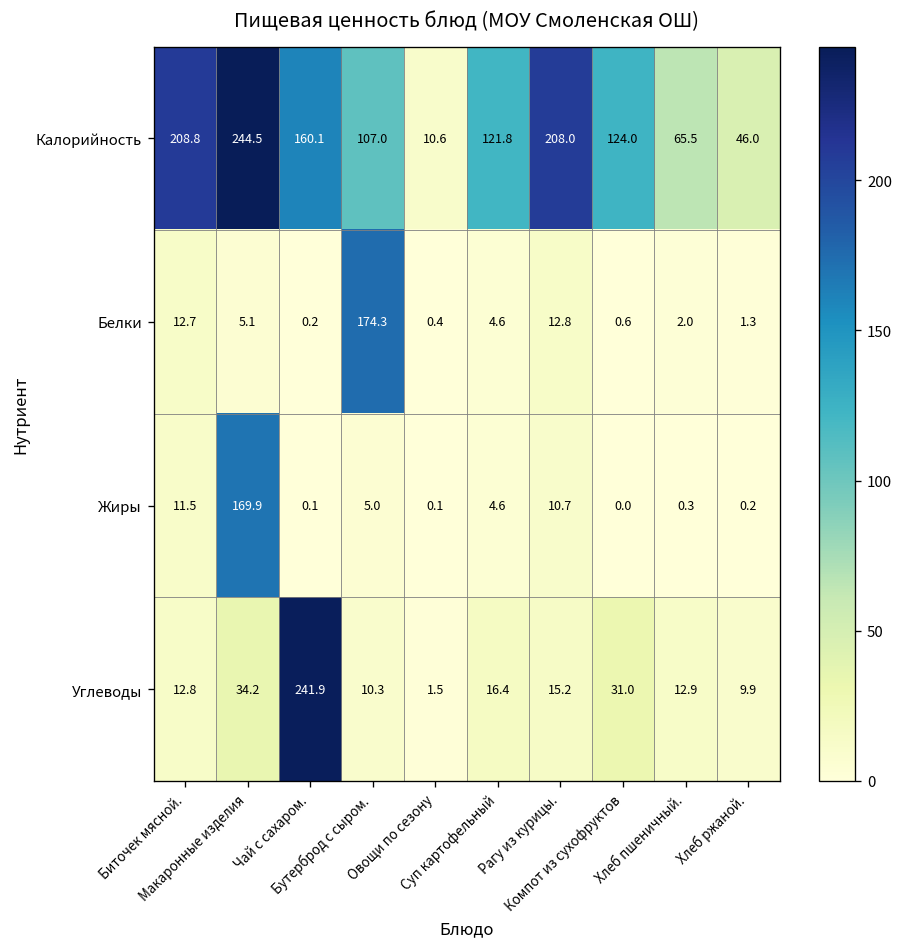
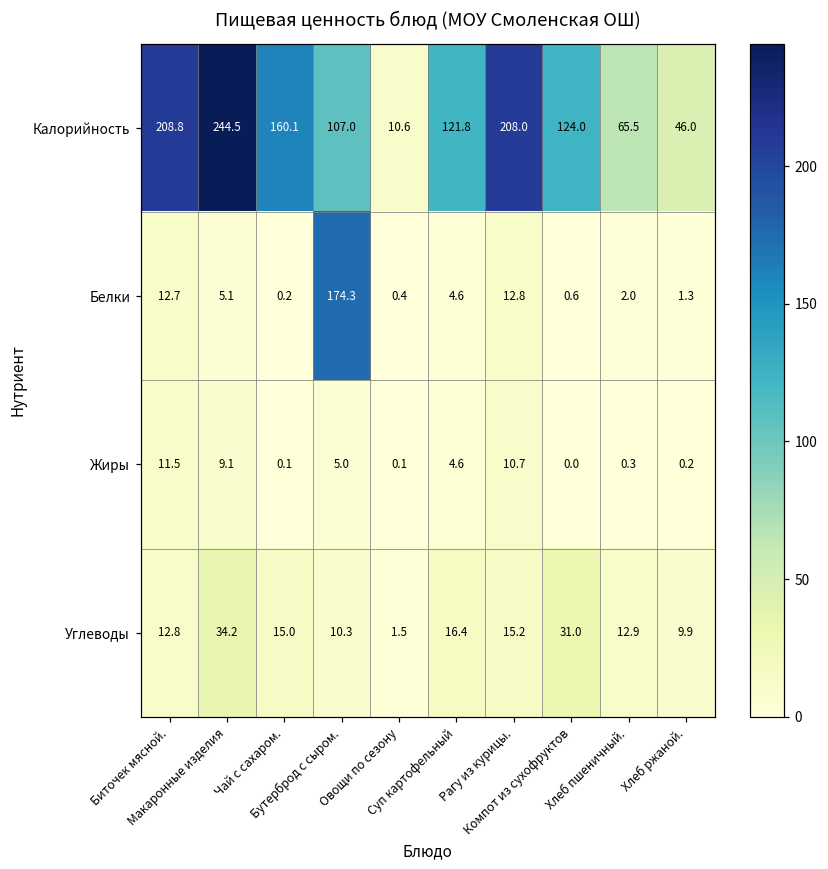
  {
    "Калорийность": {
      "Биточек мясной.": 208.8,
      "Макаронные изделия": 244.5,
      "Чай с сахаром.": 160.1,
      "Бутерброд с сыром.": 107.0,
      "Овощи по сезону": 10.6,
      "Суп картофельный": 121.8,
      "Рагу из курицы.": 208.0,
      "Компот из сухофруктов": 124.0,
      "Хлеб пшеничный.": 65.5,
      "Хлеб ржаной.": 46.0
    },
    "Белки": {
      "Биточек мясной.": 12.7,
      "Макаронные изделия": 5.1,
      "Чай с сахаром.": 0.2,
      "Бутерброд с сыром.": 174.3,
      "Овощи по сезону": 0.4,
      "Суп картофельный": 4.6,
      "Рагу из курицы.": 12.8,
      "Компот из сухофруктов": 0.6,
      "Хлеб пшеничный.": 2.0,
      "Хлеб ржаной.": 1.3
    },
    "Жиры": {
      "Биточек мясной.": 11.5,
-     "Макаронные изделия": 169.9,
+     "Макаронные изделия": 9.1,
      "Чай с сахаром.": 0.1,
      "Бутерброд с сыром.": 5.0,
      "Овощи по сезону": 0.1,
      "Суп картофельный": 4.6,
      "Рагу из курицы.": 10.7,
      "Компот из сухофруктов": 0.0,
      "Хлеб пшеничный.": 0.3,
      "Хлеб ржаной.": 0.2
    },
    "Углеводы": {
      "Биточек мясной.": 12.8,
      "Макаронные изделия": 34.2,
-     "Чай с сахаром.": 241.9,
+     "Чай с сахаром.": 15.0,
      "Бутерброд с сыром.": 10.3,
      "Овощи по сезону": 1.5,
      "Суп картофельный": 16.4,
      "Рагу из курицы.": 15.2,
      "Компот из сухофруктов": 31.0,
      "Хлеб пшеничный.": 12.9,
      "Хлеб ржаной.": 9.9
    }
  }
